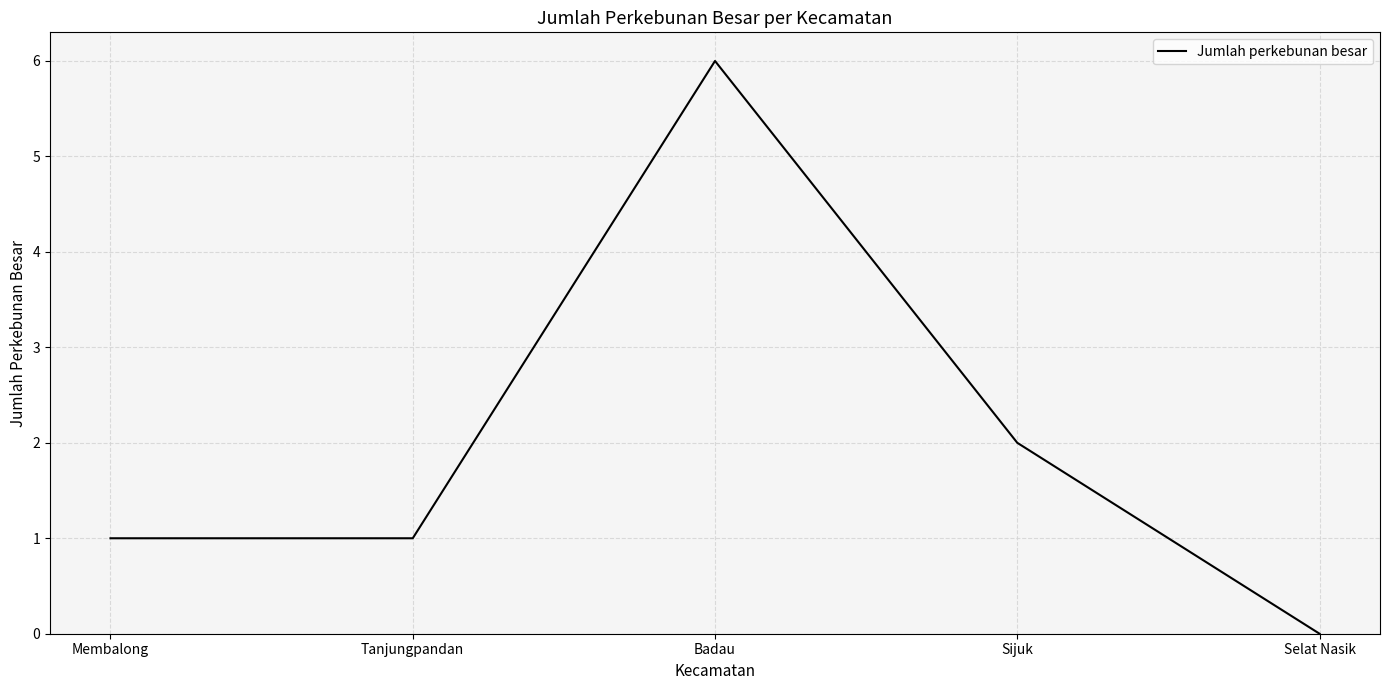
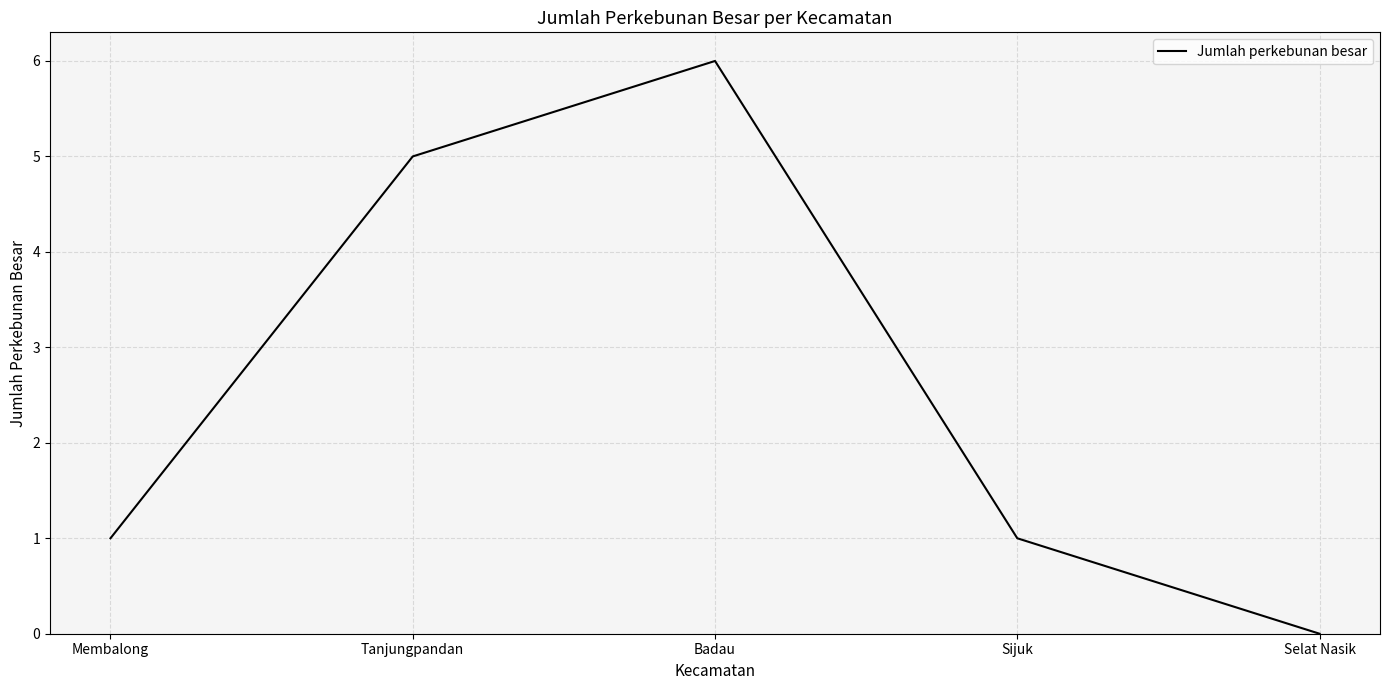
  {
    "Membalong": 1,
-   "Tanjungpandan": 1,
+   "Tanjungpandan": 5,
    "Badau": 6,
-   "Sijuk": 2,
+   "Sijuk": 1,
    "Selat Nasik": 0
  }
